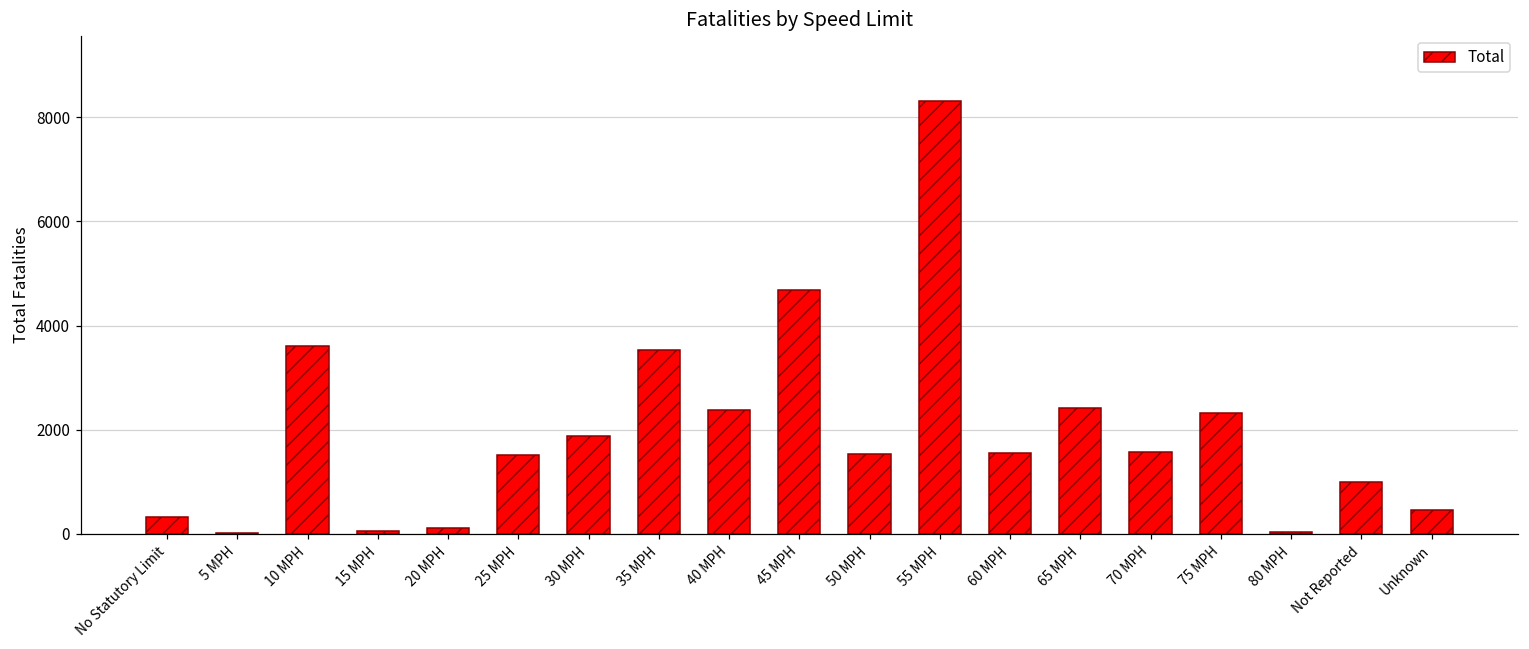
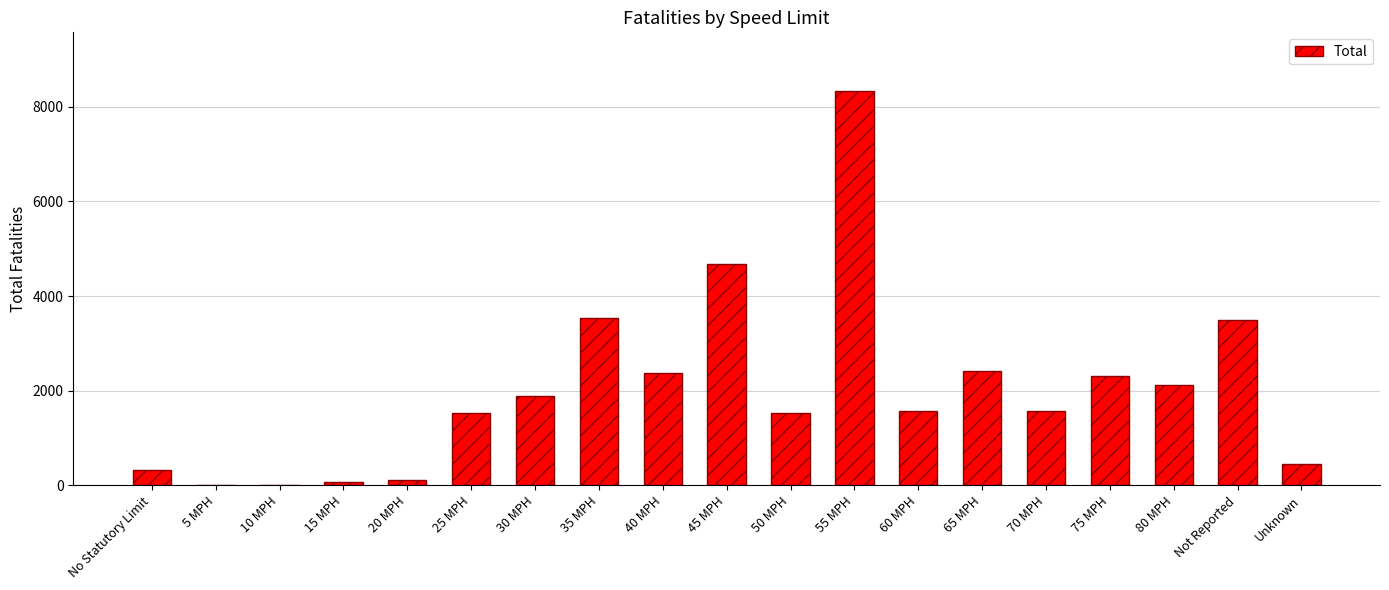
  {
    "No Statutory Limit": 300,
-   "10 MPH": 3600,
+   "10 MPH": 0,
    "15 MPH": 100,
    "20 MPH": 100,
    "25 MPH": 1500,
    "30 MPH": 1900,
    "35 MPH": 3500,
    "40 MPH": 2400,
    "45 MPH": 4700,
    "50 MPH": 1500,
    "55 MPH": 8300,
    "60 MPH": 1600,
    "65 MPH": 2400,
    "70 MPH": 1600,
    "75 MPH": 2300,
-   "80 MPH": 0,
-   "Not Reported": 1000,
+   "80 MPH": 2100,
+   "Not Reported": 3500,
    "Unknown": 500
  }
